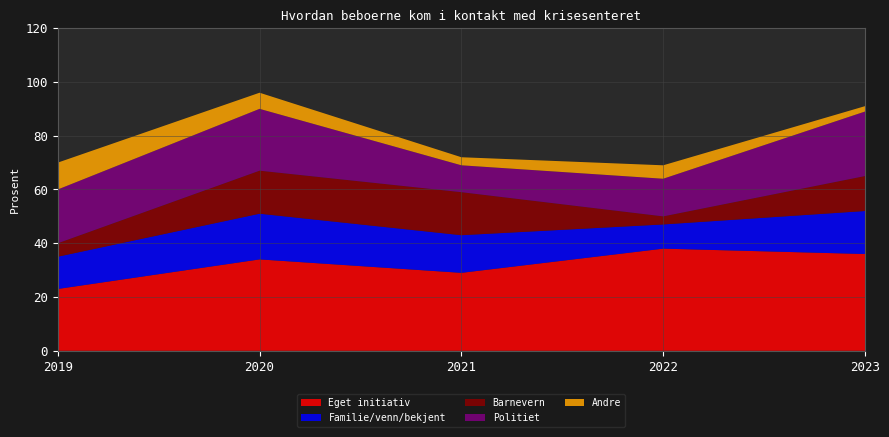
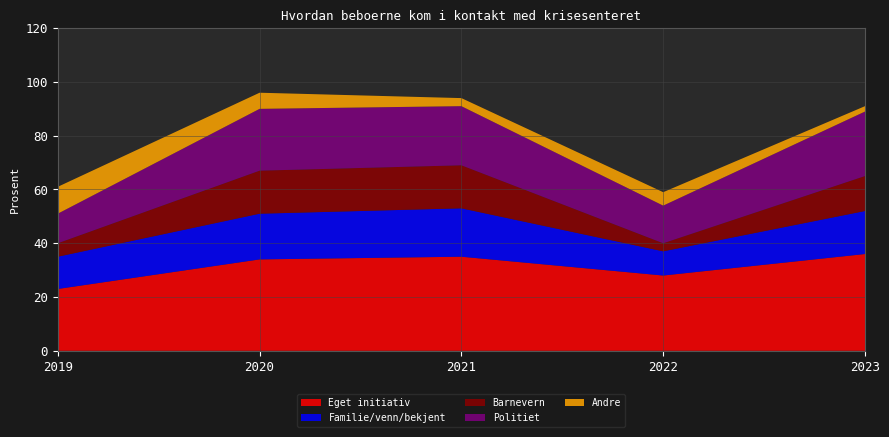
  {
    "Eget initiativ": {
      "2019": 23,
      "2020": 34,
-     "2021": 29,
-     "2022": 38,
+     "2021": 35,
+     "2022": 28,
      "2023": 36
    },
    "Familie/venn/bekjent": {
      "2019": 12,
      "2020": 17,
-     "2021": 14,
+     "2021": 18,
      "2022": 9,
      "2023": 16
    },
    "Barnevern": {
      "2019": 5,
      "2020": 16,
      "2021": 16,
      "2022": 3,
      "2023": 13
    },
    "Politiet": {
-     "2019": 20,
+     "2019": 11,
      "2020": 23,
-     "2021": 10,
+     "2021": 22,
      "2022": 14,
      "2023": 24
    },
    "Andre": {
      "2019": 10,
      "2020": 6,
      "2021": 3,
      "2022": 5,
      "2023": 2
    }
  }
